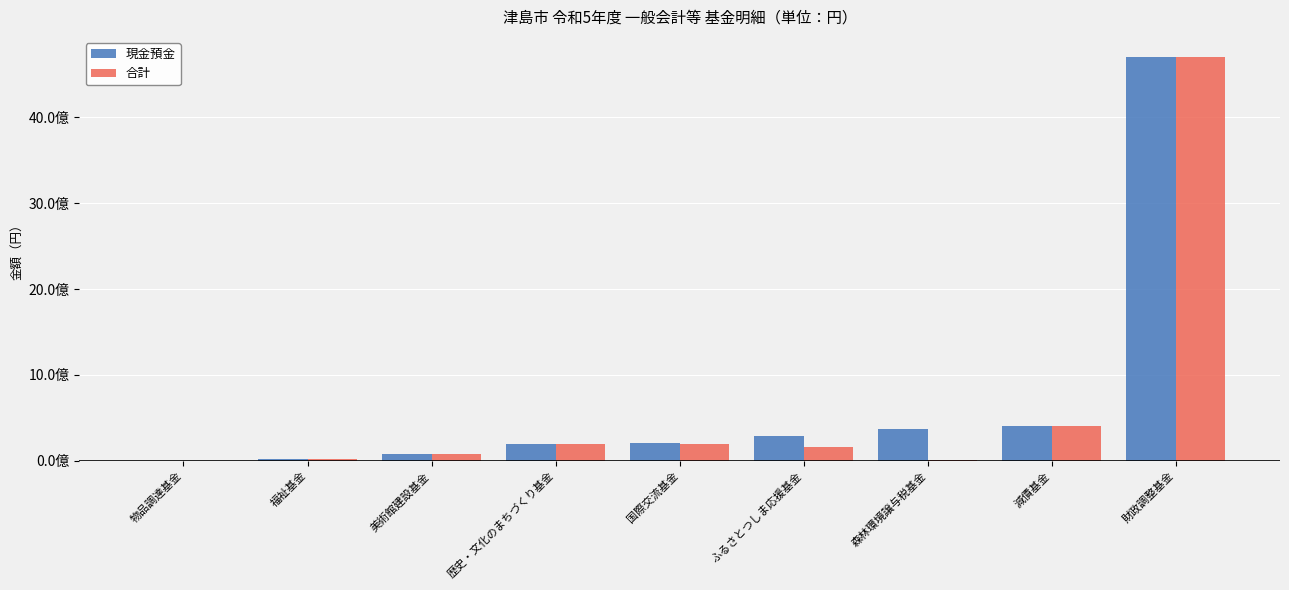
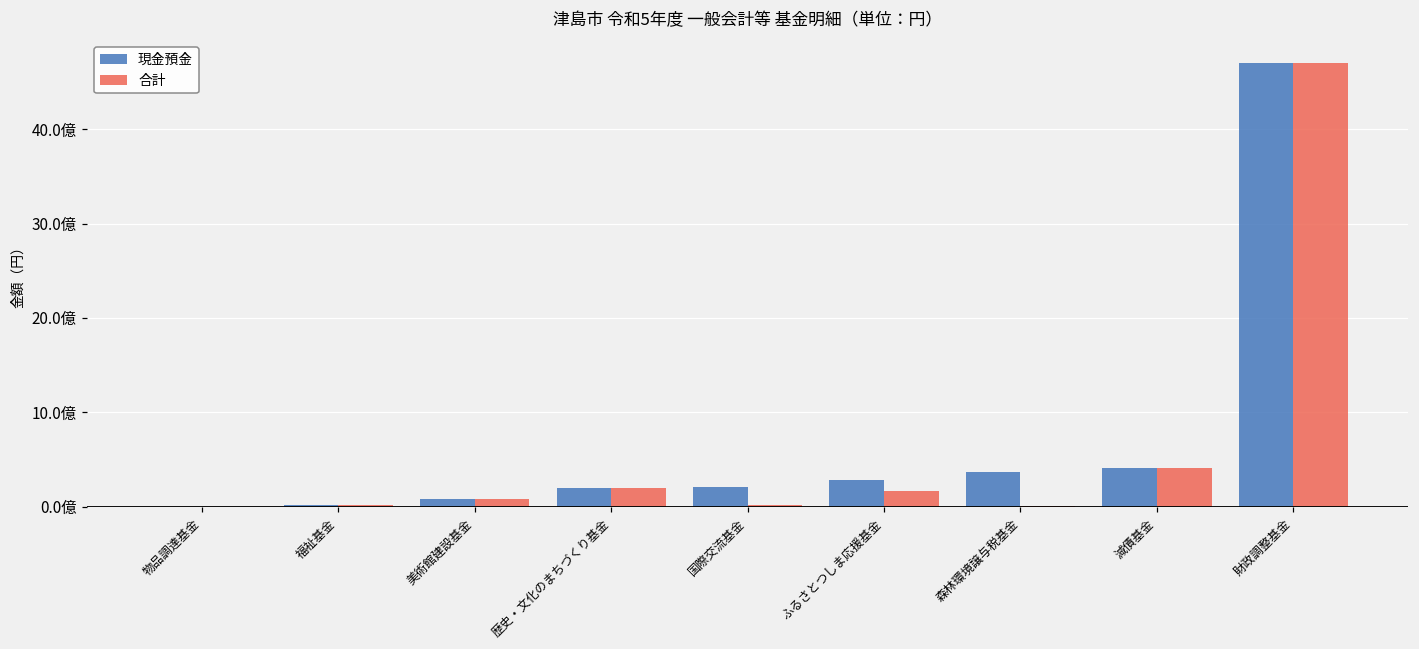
  {
    "現金預金": {
      "美術館建設基金": "1億",
      "歴史・文化のまちづくり基金": "2億",
      "国際交流基金": "2億",
      "ふるさとつしま応援基金": "3億",
      "森林環境譲与税基金": "4億",
      "減債基金": "4億",
      "財政調整基金": "47億"
    },
    "合計": {
      "美術館建設基金": "1億",
      "歴史・文化のまちづくり基金": "2億",
-     "国際交流基金": "2億",
+     "国際交流基金": "0億",
      "ふるさとつしま応援基金": "2億",
      "減債基金": "4億",
      "財政調整基金": "47億"
    }
  }
